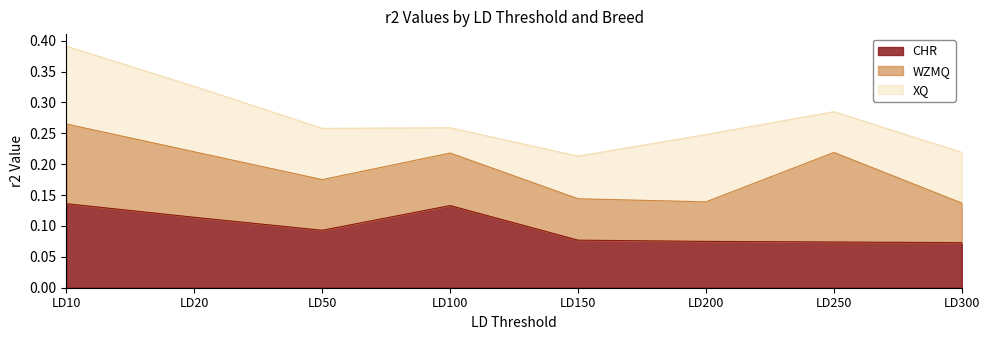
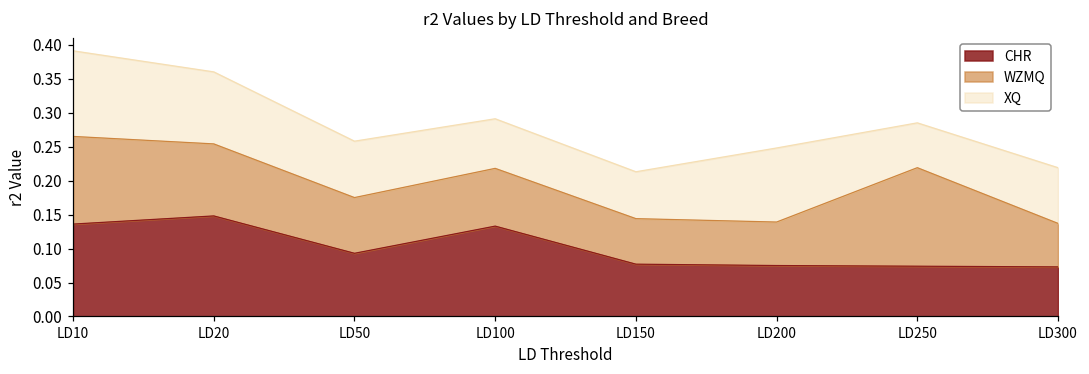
  {
    "CHR": {
      "LD10": 0.14,
-     "LD20": 0.11,
+     "LD20": 0.15,
      "LD50": 0.09,
      "LD100": 0.13,
      "LD150": 0.08,
      "LD200": 0.08,
      "LD250": 0.07,
      "LD300": 0.07
    },
    "WZMQ": {
      "LD10": 0.13,
      "LD20": 0.11,
      "LD50": 0.08,
      "LD100": 0.09,
      "LD150": 0.07,
      "LD200": 0.06,
      "LD250": 0.14,
      "LD300": 0.06
    },
    "XQ": {
      "LD10": 0.13,
      "LD20": 0.11,
      "LD50": 0.08,
-     "LD100": 0.04,
+     "LD100": 0.07,
      "LD150": 0.07,
      "LD200": 0.11,
      "LD250": 0.07,
      "LD300": 0.08
    }
  }
